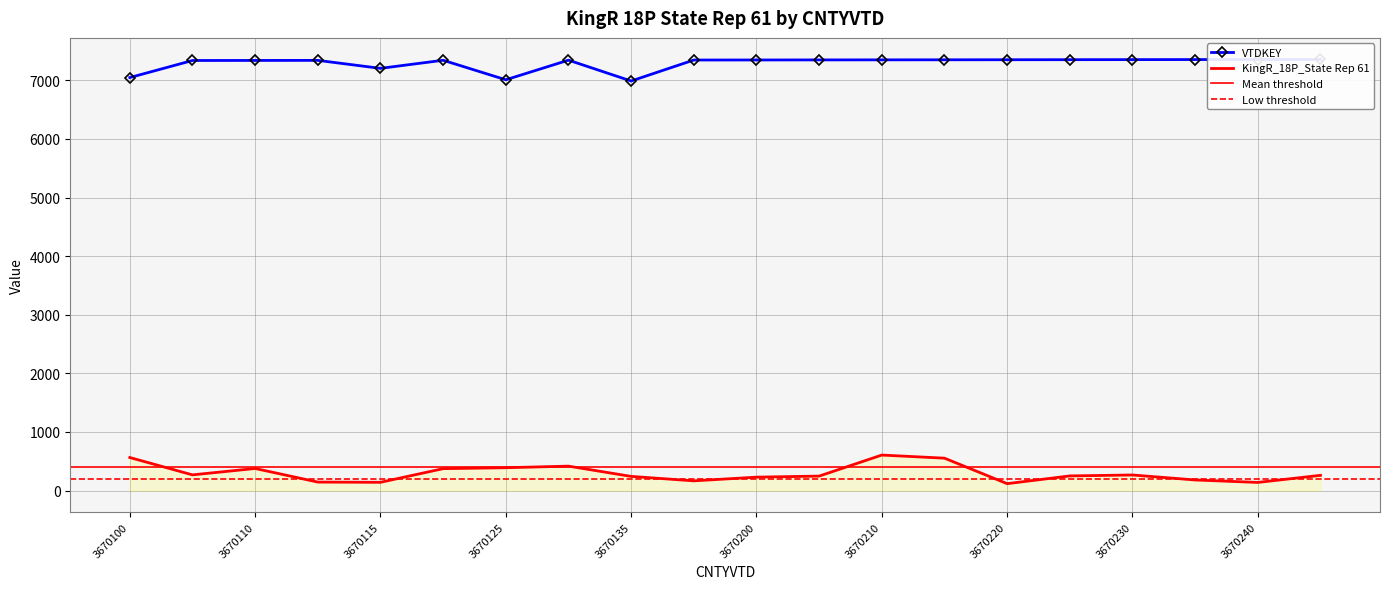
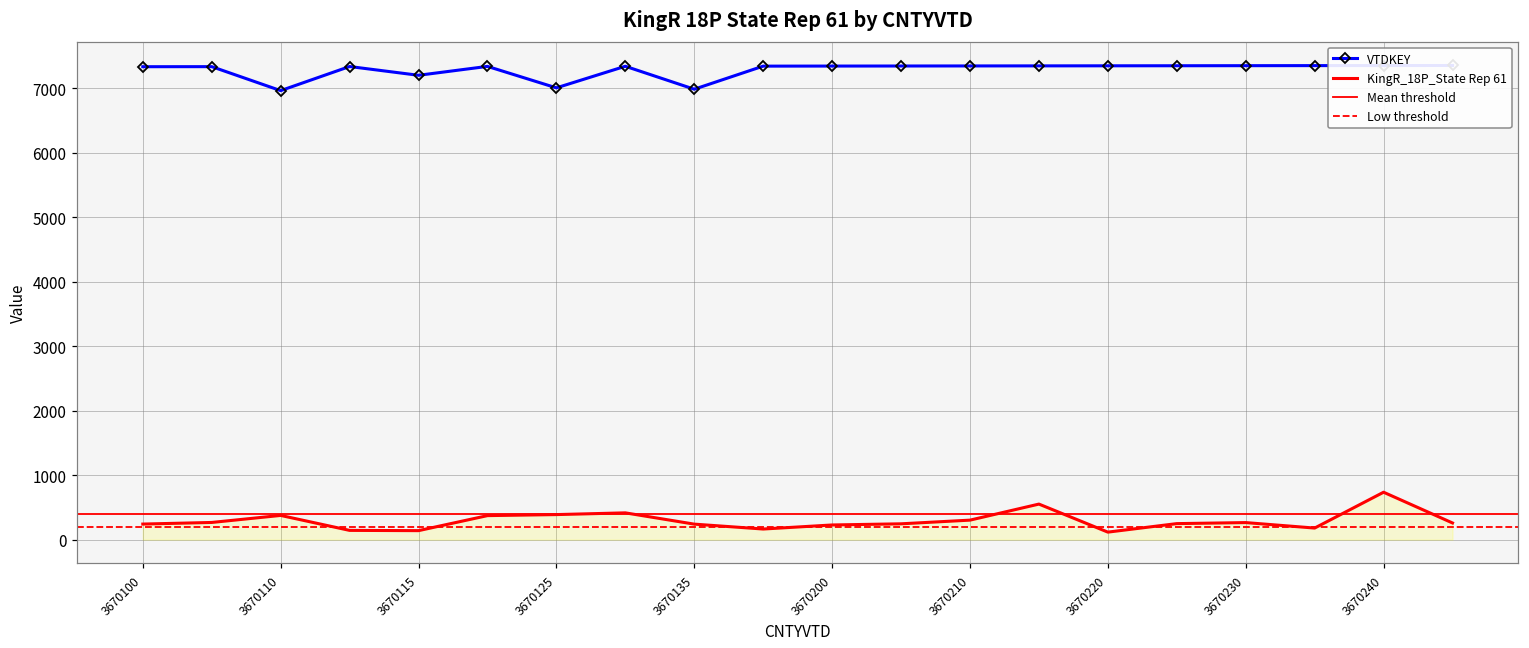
  {
    "VTDKEY": {
-     "3670100": 7000,
-     "3670110": 7300,
+     "3670100": 7300,
+     "3670110": 7000,
      "3670115": 7200,
      "3670125": 7000,
      "3670135": 7000,
      "3670200": 7300,
      "3670210": 7300,
      "3670220": 7400,
      "3670230": 7400
    },
    "KingR_18P_State Rep 61": {
-     "3670100": 600,
+     "3670100": 200,
      "3670110": 400,
      "3670115": 100,
      "3670125": 400,
      "3670135": 200,
      "3670200": 200,
-     "3670210": 600,
+     "3670210": 300,
      "3670220": 100,
      "3670230": 300,
-     "3670240": 100
+     "3670240": 700
    }
  }
